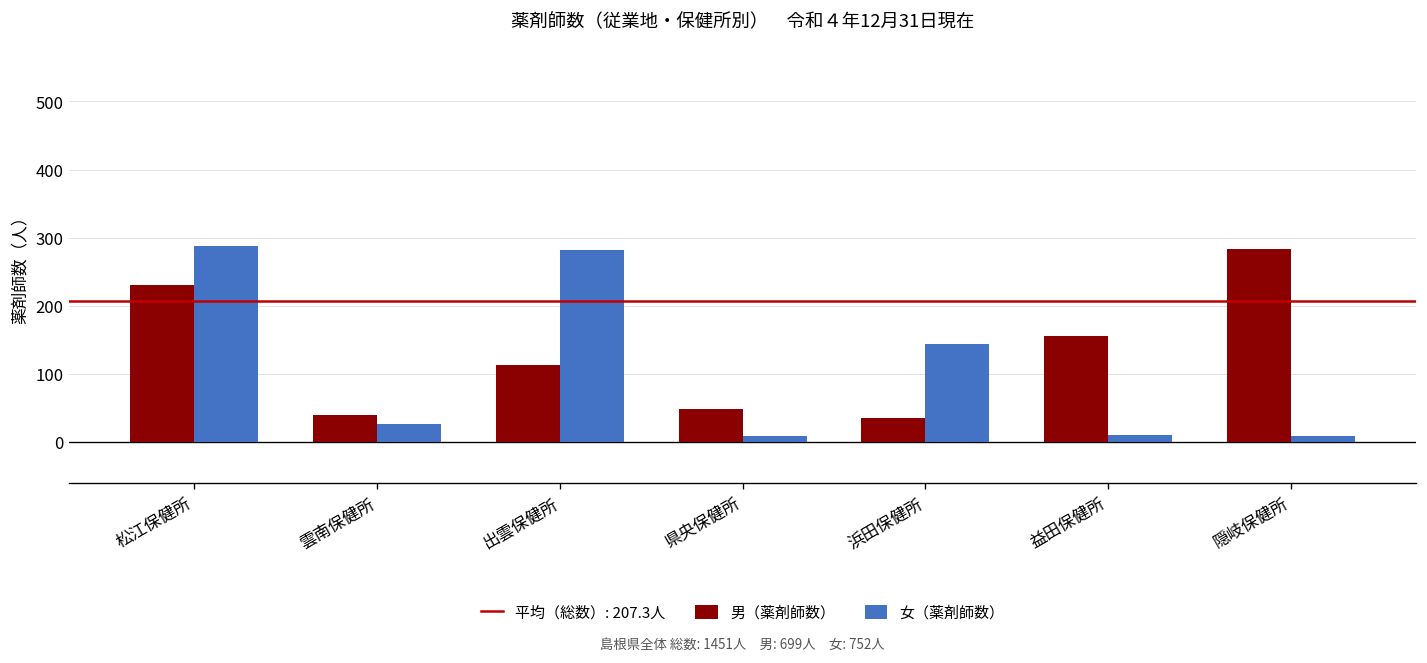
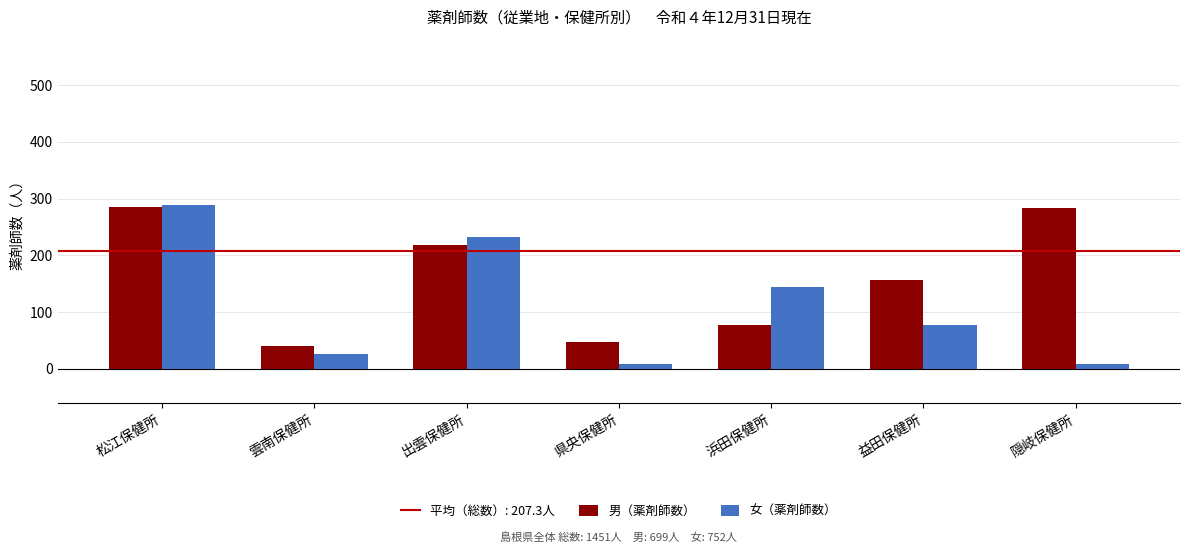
  {
    "男（薬剤師数）": {
-     "松江保健所": 230,
+     "松江保健所": 290,
      "雲南保健所": 40,
-     "出雲保健所": 110,
+     "出雲保健所": 220,
      "県央保健所": 50,
-     "浜田保健所": 40,
+     "浜田保健所": 80,
      "益田保健所": 160,
      "隠岐保健所": 280
    },
    "女（薬剤師数）": {
      "松江保健所": 290,
      "雲南保健所": 30,
-     "出雲保健所": 280,
+     "出雲保健所": 230,
      "県央保健所": 10,
      "浜田保健所": 140,
-     "益田保健所": 10,
+     "益田保健所": 80,
      "隠岐保健所": 10
    }
  }
